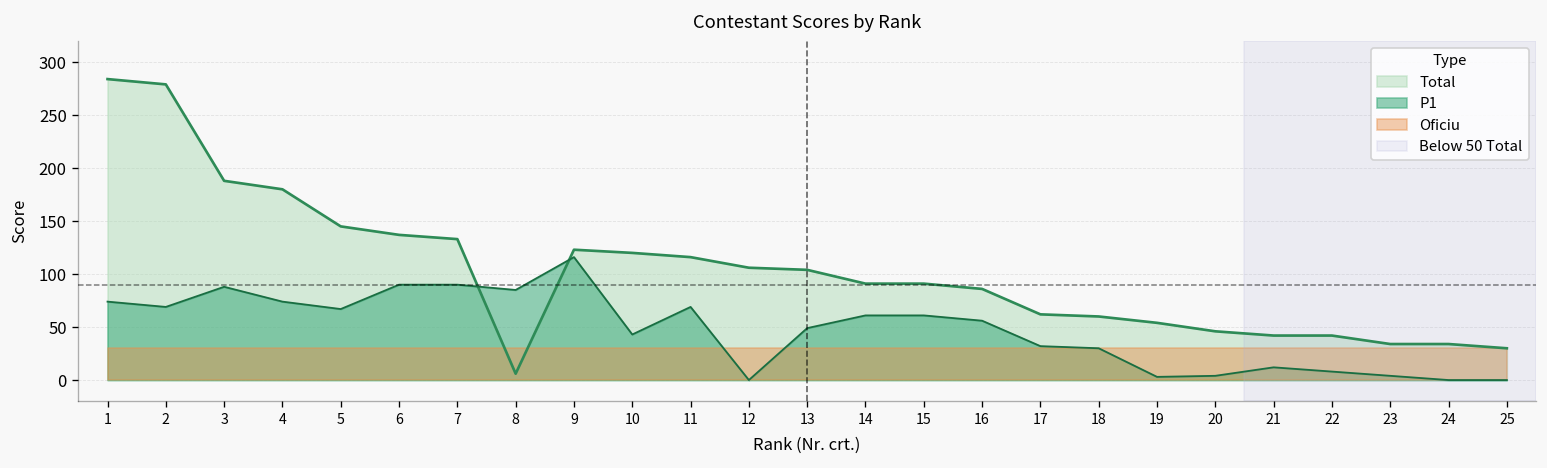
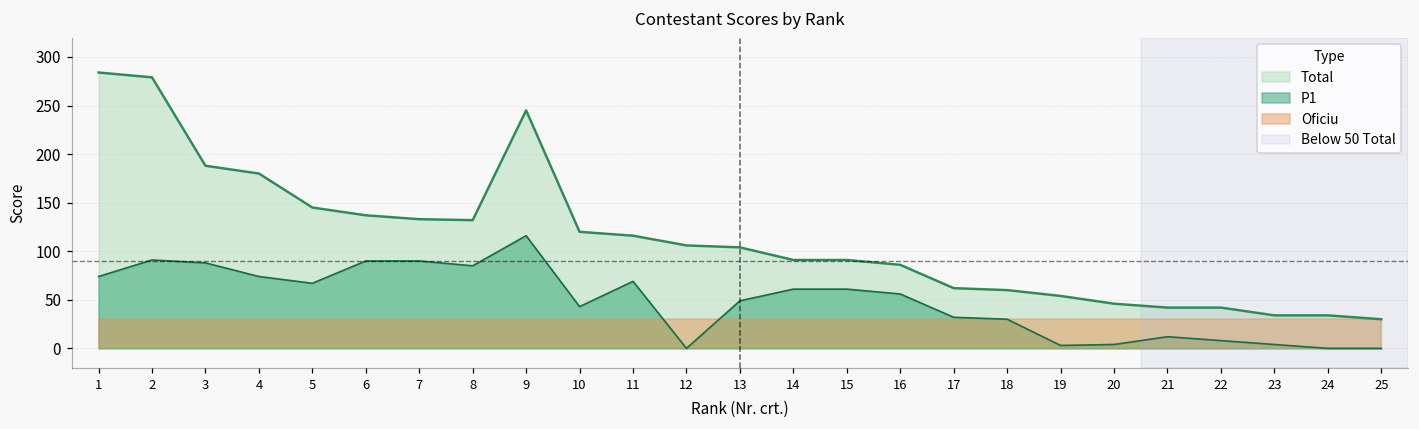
  {
    "Total": {
      "1": 280,
      "2": 280,
      "3": 190,
      "4": 180,
      "5": 150,
      "6": 140,
      "7": 130,
-     "8": 10,
-     "9": 120,
+     "8": 130,
+     "9": 250,
      "10": 120,
      "11": 120,
      "12": 110,
      "13": 100,
      "14": 90,
      "15": 90,
      "16": 90,
      "17": 60,
      "18": 60,
      "19": 50,
      "20": 50,
      "21": 40,
      "22": 40,
      "23": 30,
      "24": 30
    },
    "P1": {
      "1": 70,
-     "2": 70,
+     "2": 90,
      "3": 90,
      "4": 70,
      "5": 70,
      "6": 90,
      "7": 90,
      "8": 90,
      "9": 120,
      "10": 40,
      "11": 70,
      "12": 0,
      "13": 50,
      "14": 60,
      "15": 60,
      "16": 60,
      "19": 0,
      "20": 0,
      "21": 10,
      "22": 10,
      "23": 0,
      "24": 0,
      "25": 0
    },
    "Oficiu": {
      "1": 30,
      "2": 30,
      "3": 30,
      "4": 30,
      "5": 30,
      "6": 30,
      "7": 30,
      "8": 30,
      "9": 30,
      "10": 30,
      "11": 30,
      "12": 30,
      "13": 30,
      "14": 30,
      "15": 30,
      "16": 30,
      "19": 30,
      "20": 30,
      "21": 30,
      "22": 30,
      "23": 30,
      "24": 30
    }
  }
